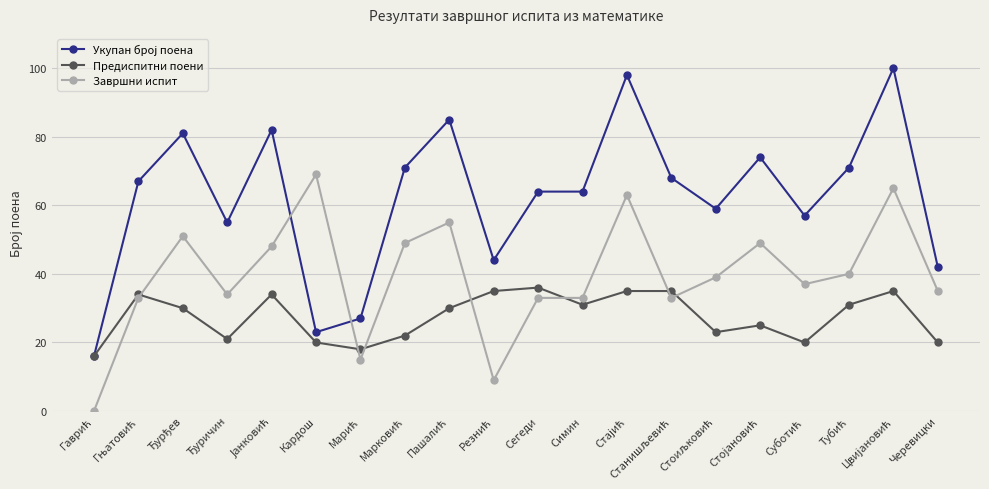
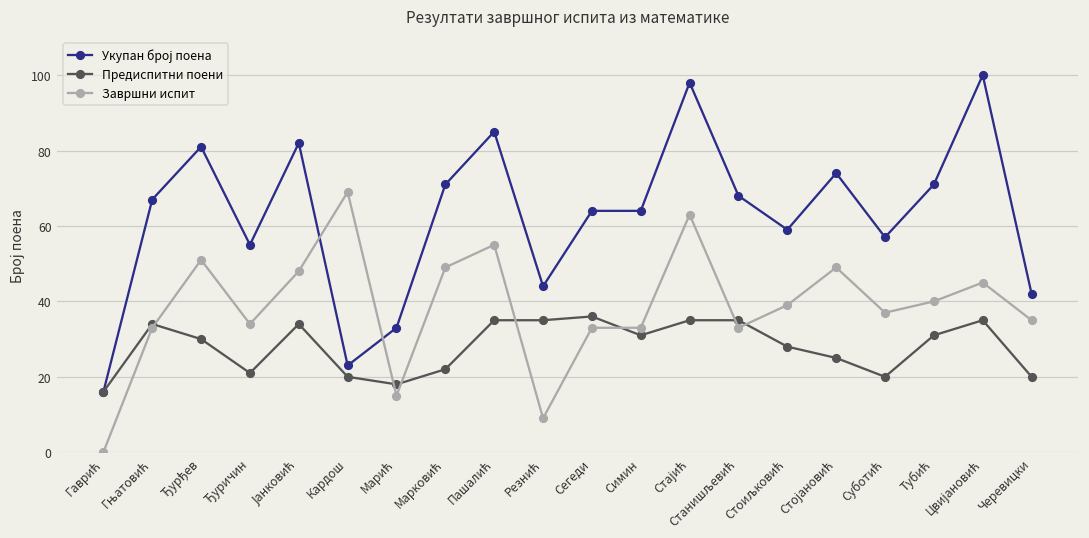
  {
    "Укупан број поена": {
      "Гњатовић": 67,
      "Ђурђев": 81,
      "Ђуричин": 55,
      "Јанковић": 82,
      "Кардош": 23,
-     "Марић": 27,
+     "Марић": 33,
      "Марковић": 71,
      "Пашалић": 85,
      "Резнић": 44,
      "Сегеди": 64,
      "Симин": 64,
      "Стајић": 98,
      "Станишљевић": 68,
      "Стоиљковић": 59,
      "Стојановић": 74,
      "Суботић": 57,
      "Тубић": 71,
      "Цвијановић": 100,
      "Черевицки": 42
    },
    "Предиспитни поени": {
      "Гњатовић": 34,
      "Ђурђев": 30,
      "Ђуричин": 21,
      "Јанковић": 34,
      "Кардош": 20,
      "Марић": 18,
      "Марковић": 22,
-     "Пашалић": 30,
+     "Пашалић": 35,
      "Резнић": 35,
      "Сегеди": 36,
      "Симин": 31,
      "Стајић": 35,
      "Станишљевић": 35,
-     "Стоиљковић": 23,
+     "Стоиљковић": 28,
      "Стојановић": 25,
      "Суботић": 20,
      "Тубић": 31,
      "Цвијановић": 35,
      "Черевицки": 20
    },
    "Завршни испит": {
      "Гаврић": 0,
      "Гњатовић": 33,
      "Ђурђев": 51,
      "Ђуричин": 34,
      "Јанковић": 48,
      "Кардош": 69,
      "Марић": 15,
      "Марковић": 49,
      "Пашалић": 55,
      "Резнић": 9,
      "Сегеди": 33,
      "Симин": 33,
      "Стајић": 63,
      "Станишљевић": 33,
      "Стоиљковић": 39,
      "Стојановић": 49,
      "Суботић": 37,
      "Тубић": 40,
-     "Цвијановић": 65,
+     "Цвијановић": 45,
      "Черевицки": 35
    }
  }
